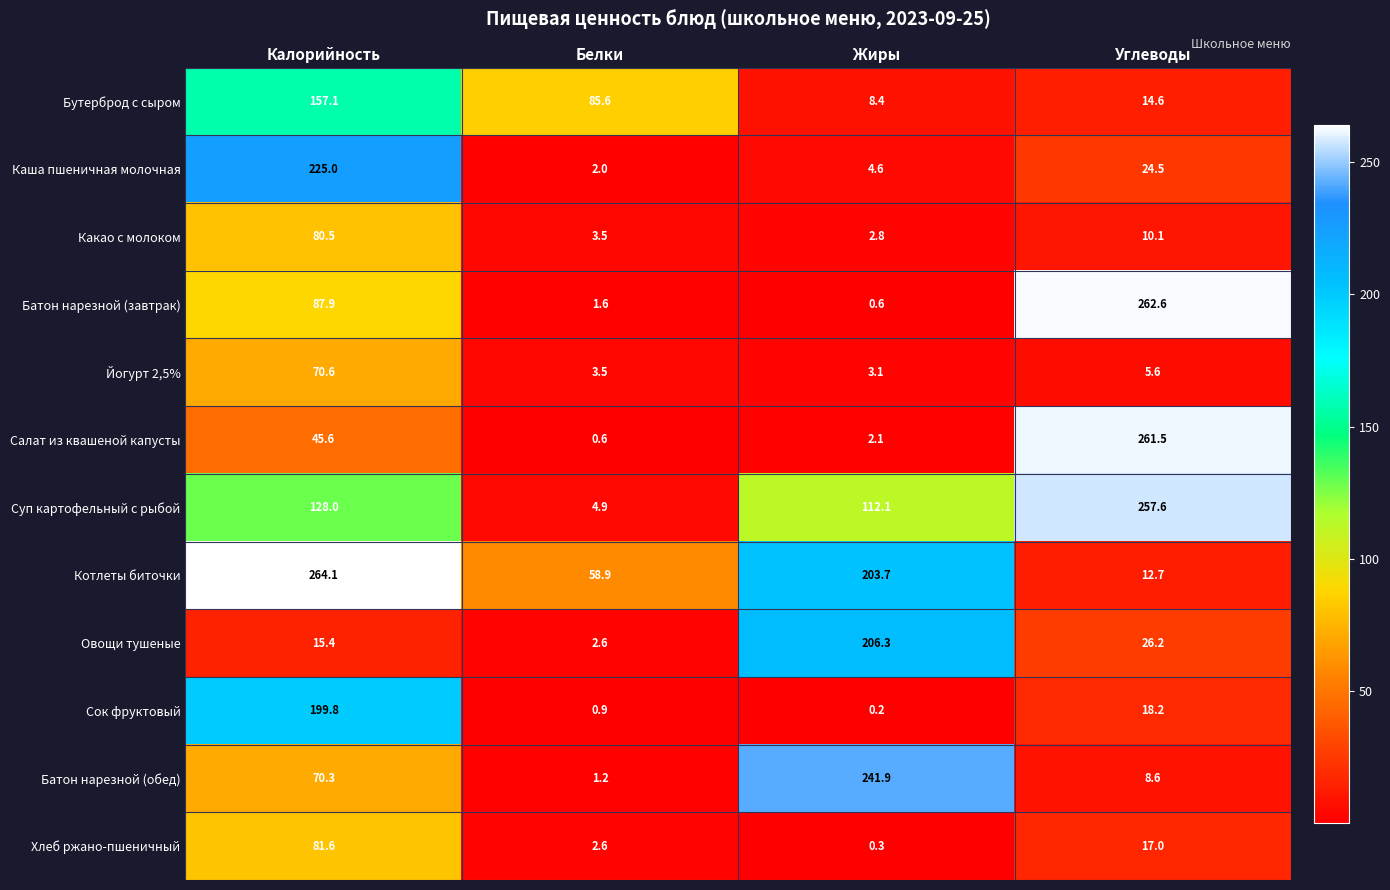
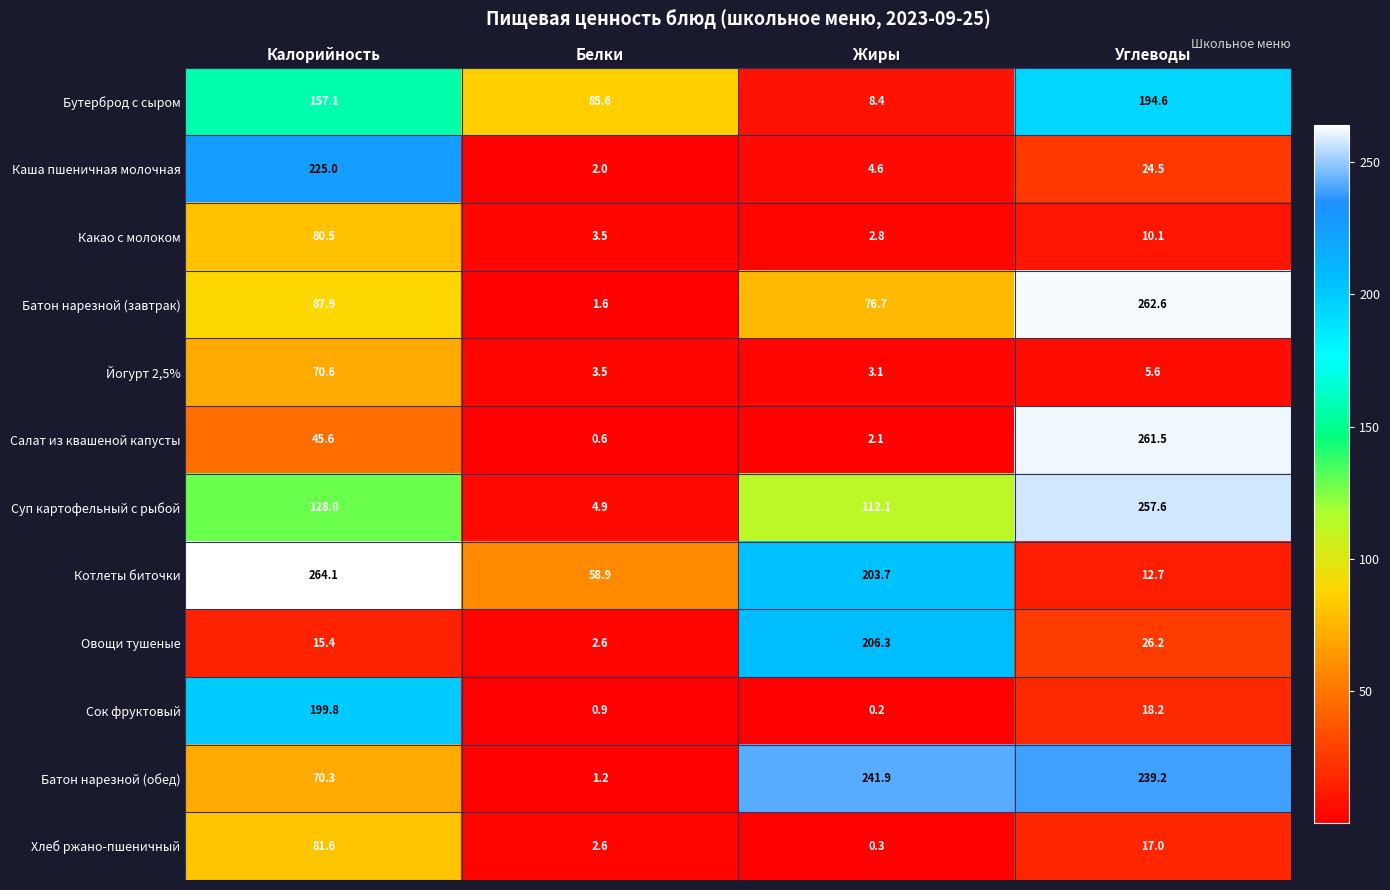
  {
    "Бутерброд с сыром": {
      "Калорийность": 157.1,
      "Белки": 85.6,
      "Жиры": 8.4,
-     "Углеводы": 14.6
+     "Углеводы": 194.6
    },
    "Каша пшеничная молочная": {
      "Калорийность": 225.0,
      "Белки": 2.0,
      "Жиры": 4.6,
      "Углеводы": 24.5
    },
    "Какао с молоком": {
      "Калорийность": 80.5,
      "Белки": 3.5,
      "Жиры": 2.8,
      "Углеводы": 10.1
    },
    "Батон нарезной (завтрак)": {
      "Калорийность": 87.9,
      "Белки": 1.6,
-     "Жиры": 0.6,
+     "Жиры": 76.7,
      "Углеводы": 262.6
    },
    "Йогурт 2,5%": {
      "Калорийность": 70.6,
      "Белки": 3.5,
      "Жиры": 3.1,
      "Углеводы": 5.6
    },
    "Салат из квашеной капусты": {
      "Калорийность": 45.6,
      "Белки": 0.6,
      "Жиры": 2.1,
      "Углеводы": 261.5
    },
    "Суп картофельный с рыбой": {
      "Калорийность": 128.0,
      "Белки": 4.9,
      "Жиры": 112.1,
      "Углеводы": 257.6
    },
    "Котлеты биточки": {
      "Калорийность": 264.1,
      "Белки": 58.9,
      "Жиры": 203.7,
      "Углеводы": 12.7
    },
    "Овощи тушеные": {
      "Калорийность": 15.4,
      "Белки": 2.6,
      "Жиры": 206.3,
      "Углеводы": 26.2
    },
    "Сок фруктовый": {
      "Калорийность": 199.8,
      "Белки": 0.9,
      "Жиры": 0.2,
      "Углеводы": 18.2
    },
    "Батон нарезной (обед)": {
      "Калорийность": 70.3,
      "Белки": 1.2,
      "Жиры": 241.9,
-     "Углеводы": 8.6
+     "Углеводы": 239.2
    },
    "Хлеб ржано-пшеничный": {
      "Калорийность": 81.6,
      "Белки": 2.6,
      "Жиры": 0.3,
      "Углеводы": 17.0
    }
  }
